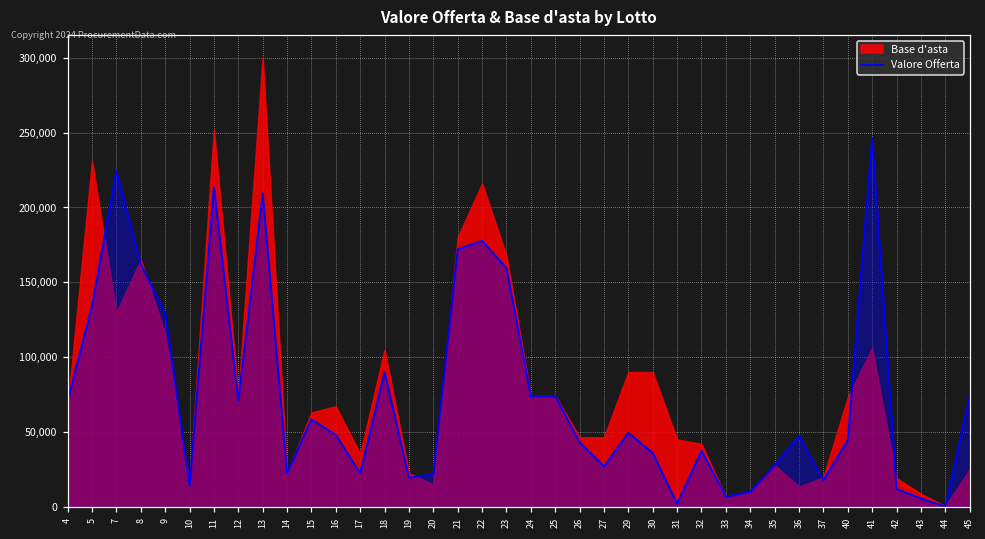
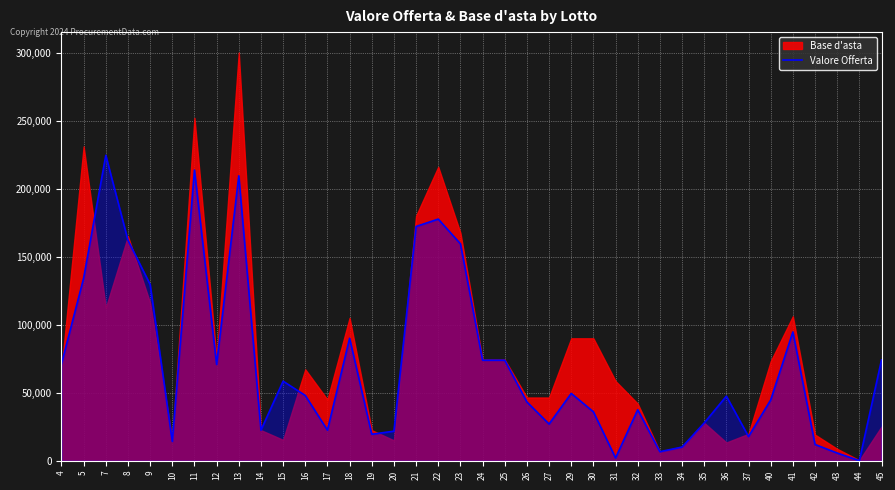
  {
    "Valore Offerta": {
      "4": "71,000",
      "5": "134,000",
      "7": "224,000",
      "8": "162,000",
      "9": "130,000",
      "11": "214,000",
      "12": "71,000",
      "13": "209,000",
      "15": "59,000",
      "16": "48,000",
      "17": "23,000",
      "18": "90,000",
      "19": "20,000",
      "20": "22,000",
      "21": "172,000",
      "22": "178,000",
      "23": "159,000",
      "26": "43,000",
      "27": "27,000",
      "29": "50,000",
      "30": "36,000",
      "31": "2,000",
      "32": "38,000",
      "36": "47,000",
      "37": "18,000",
      "40": "45,000",
-     "41": "247,000",
+     "41": "95,000",
      "42": "12,000",
      "43": "6,000",
      "45": "74,000"
    },
    "Base d'asta": {
      "4": "67,000",
      "5": "231,000",
-     "7": "130,000",
+     "7": "113,000",
      "8": "165,000",
      "9": "116,000",
      "11": "252,000",
      "12": "75,000",
      "13": "300,000",
-     "15": "63,000",
+     "15": "15,000",
      "16": "67,000",
-     "17": "35,000",
+     "17": "45,000",
      "18": "105,000",
      "19": "23,000",
      "20": "15,000",
      "21": "180,000",
      "22": "216,000",
      "23": "168,000",
      "26": "47,000",
      "27": "47,000",
      "29": "90,000",
      "30": "90,000",
-     "31": "45,000",
+     "31": "59,000",
      "32": "42,000",
      "36": "13,000",
      "37": "20,000",
      "40": "73,000",
      "41": "106,000",
      "42": "19,000",
      "43": "9,000",
      "45": "25,000"
    }
  }
